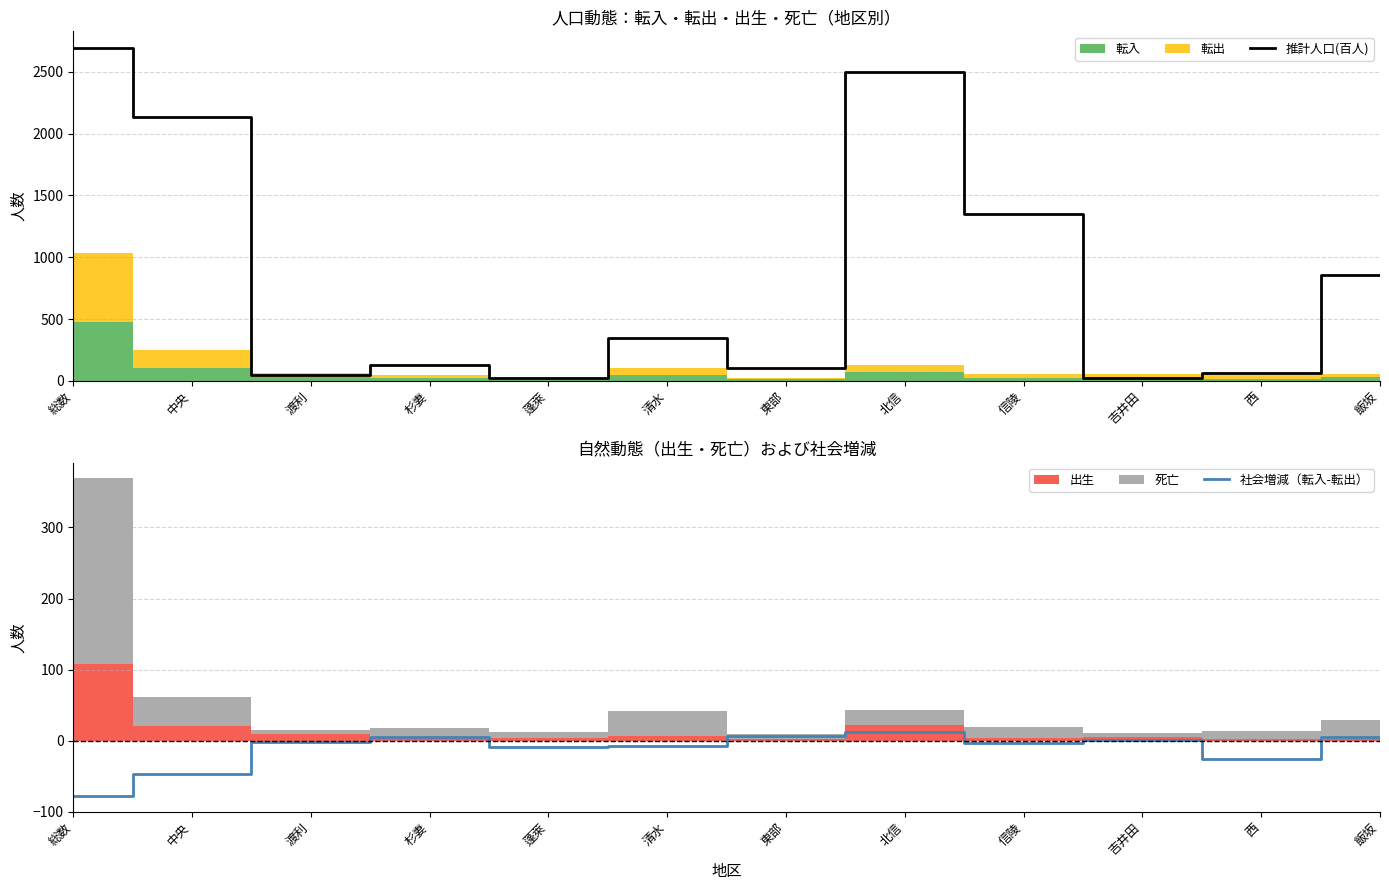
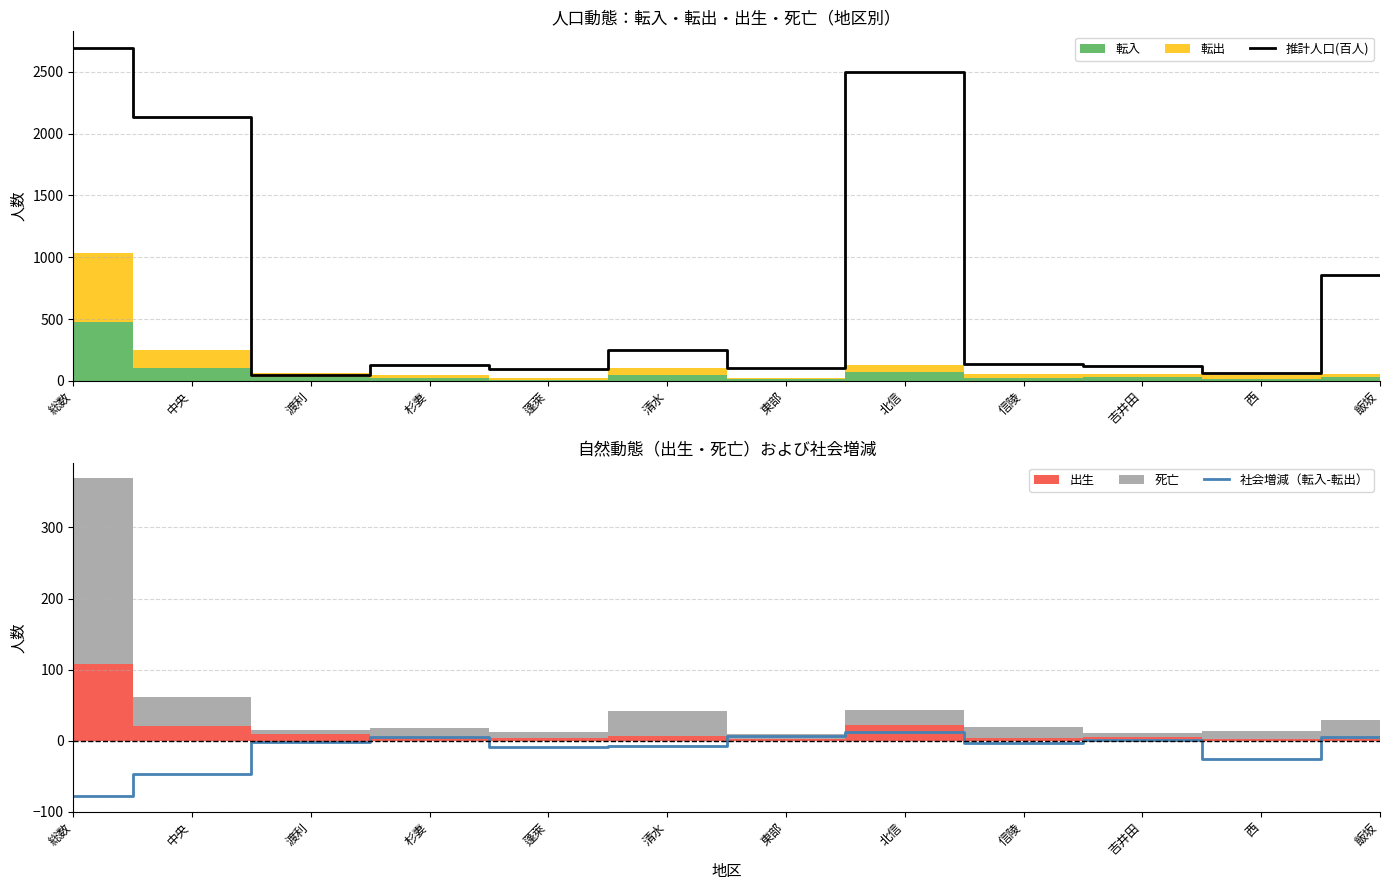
  {
    "人口動態：転入・転出・出生・死亡（地区別）": {
      "推計人口(百人)": {
        "総数": 2690,
        "中央": 2140,
        "渡利": 40,
        "杉妻": 120,
-       "蓬萊": 20,
-       "清水": 350,
+       "蓬萊": 100,
+       "清水": 250,
        "東部": 110,
        "北信": 2500,
-       "信陵": 1350,
-       "吉井田": 30,
+       "信陵": 140,
+       "吉井田": 120,
        "西": 60,
        "飯坂": 860
      }
    },
    "自然動態（出生・死亡）および社会増減": {
      "社会増減（転入-転出）": {
        "総数": -80,
        "中央": -50,
        "渡利": 0,
        "杉妻": 10,
        "蓬萊": -10,
        "清水": -10,
        "東部": 10,
        "北信": 10,
        "信陵": 0,
        "吉井田": 0,
        "西": -30
      }
    }
  }
